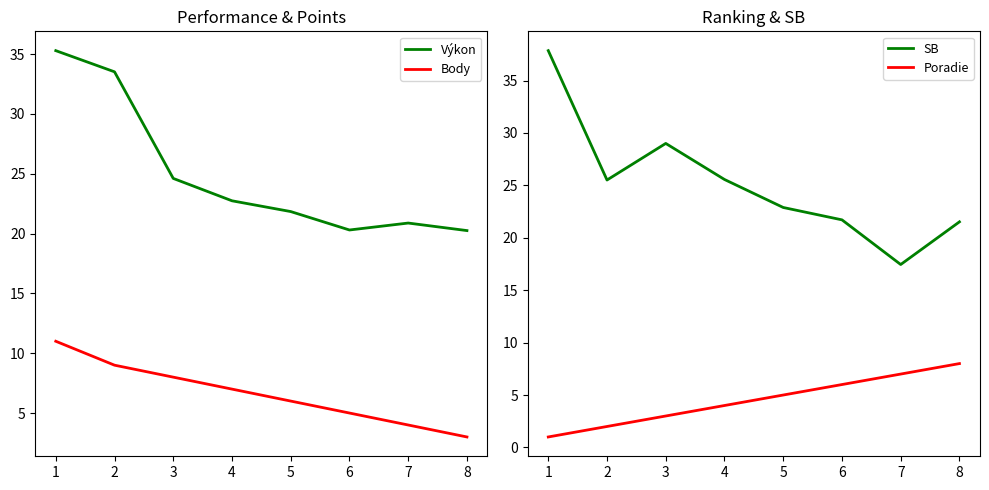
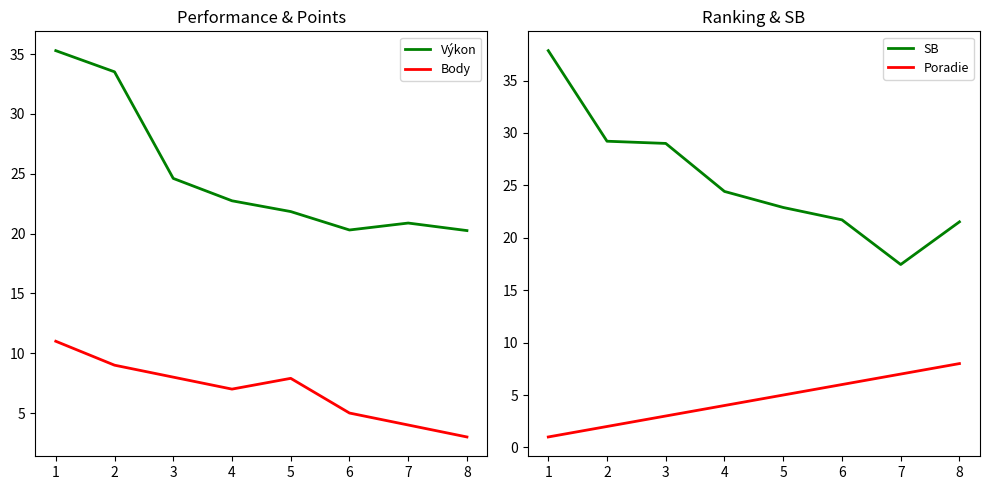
  {
    "Performance & Points": {
      "Výkon": {
        "1": 35.3,
        "2": 33.5,
        "3": 24.6,
        "4": 22.7,
        "5": 21.8,
        "6": 20.3,
        "7": 20.9,
        "8": 20.3
      },
      "Body": {
        "1": 11.0,
        "2": 9.0,
        "3": 8.0,
        "4": 7.0,
-       "5": 6.0,
+       "5": 7.9,
        "6": 5.0,
        "7": 4.0,
        "8": 3.0
      }
    },
    "Ranking & SB": {
      "SB": {
        "1": 37.9,
-       "2": 25.5,
+       "2": 29.2,
        "3": 29.0,
-       "4": 25.6,
+       "4": 24.4,
        "5": 22.9,
        "6": 21.7,
        "7": 17.5,
        "8": 21.5
      },
      "Poradie": {
        "1": 1.0,
        "2": 2.0,
        "3": 3.0,
        "4": 4.0,
        "5": 5.0,
        "6": 6.0,
        "7": 7.0,
        "8": 8.0
      }
    }
  }
